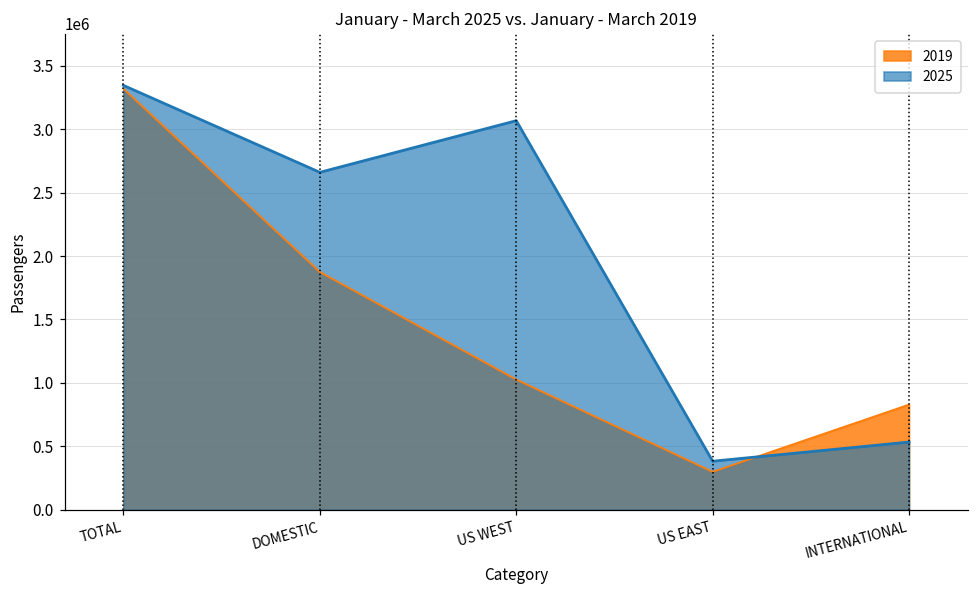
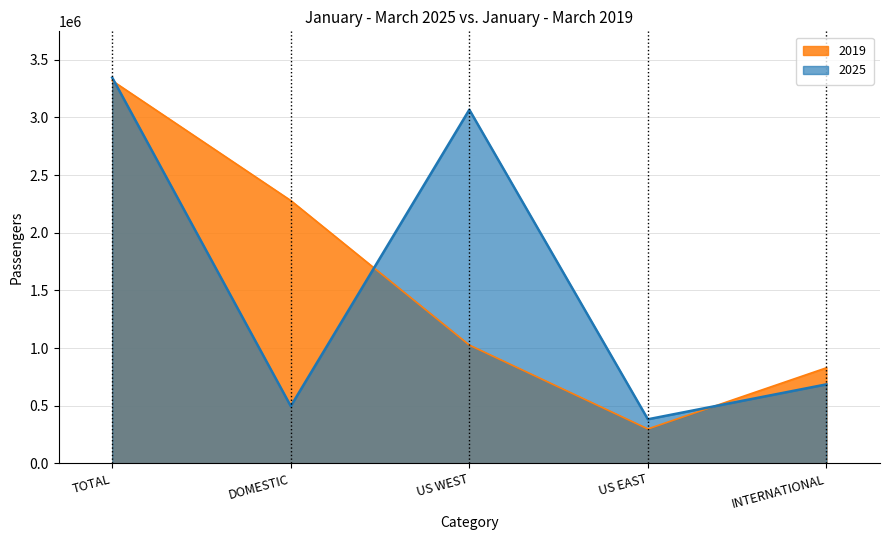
  {
    "2019": {
      "TOTAL": 3320000,
-     "DOMESTIC": 1870000,
+     "DOMESTIC": 2280000,
      "US WEST": 1030000,
      "US EAST": 300000,
      "INTERNATIONAL": 830000
    },
    "2025": {
      "TOTAL": 3350000,
-     "DOMESTIC": 2660000,
+     "DOMESTIC": 500000,
      "US WEST": 3070000,
      "US EAST": 380000,
-     "INTERNATIONAL": 530000
+     "INTERNATIONAL": 690000
    }
  }
